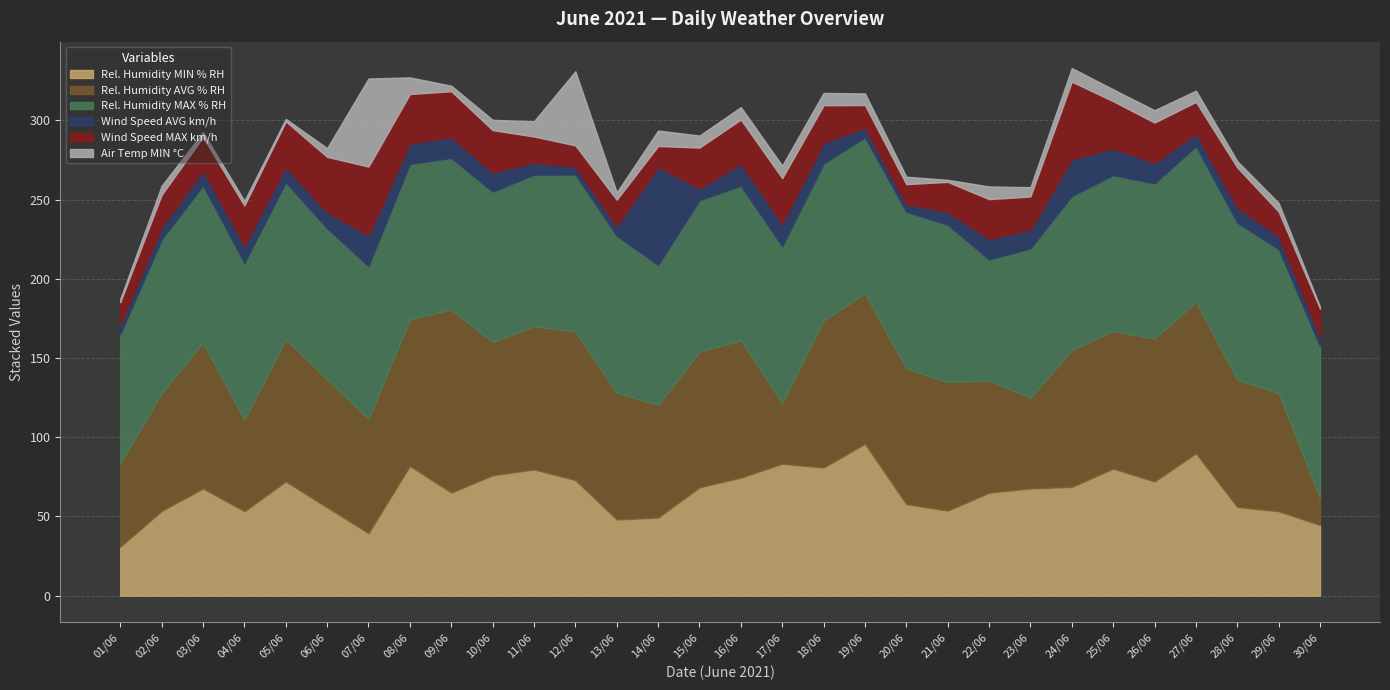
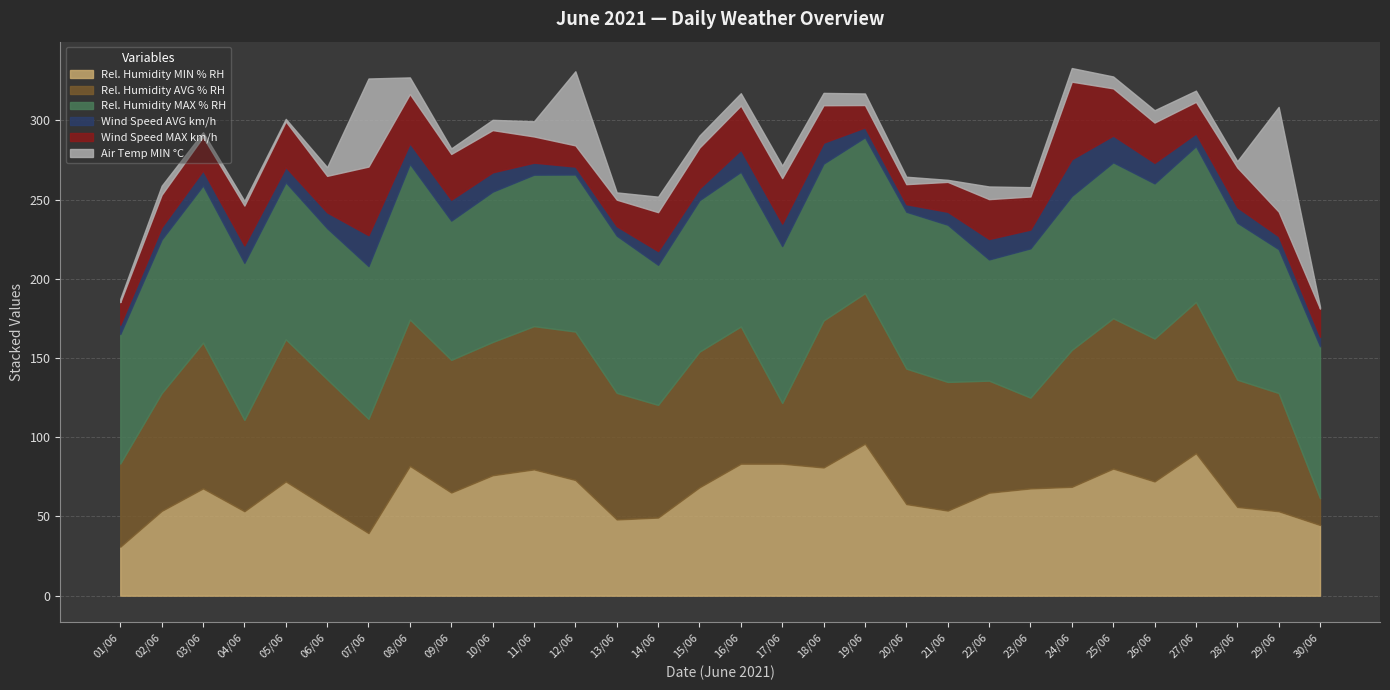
  {
    "Rel. Humidity MIN % RH": {
      "01/06": 31,
      "02/06": 54,
      "03/06": 68,
      "04/06": 53,
      "05/06": 72,
      "06/06": 56,
      "07/06": 40,
      "08/06": 82,
      "09/06": 65,
      "10/06": 76,
      "11/06": 80,
      "12/06": 73,
      "13/06": 48,
      "14/06": 49,
      "15/06": 68,
-     "16/06": 75,
+     "16/06": 83,
      "17/06": 83,
      "18/06": 81,
      "19/06": 96,
      "20/06": 58,
      "21/06": 54,
      "22/06": 65,
      "23/06": 68,
      "24/06": 69,
      "25/06": 80,
      "26/06": 72,
      "27/06": 90,
      "28/06": 56,
      "29/06": 53,
      "30/06": 45
    },
    "Rel. Humidity AVG % RH": {
      "01/06": 53,
      "02/06": 74,
      "03/06": 92,
      "04/06": 58,
      "05/06": 90,
      "06/06": 81,
      "07/06": 72,
      "08/06": 92,
-     "09/06": 116,
+     "09/06": 84,
      "10/06": 84,
      "11/06": 90,
      "12/06": 94,
      "13/06": 80,
      "14/06": 71,
      "15/06": 86,
      "16/06": 87,
      "17/06": 38,
      "18/06": 93,
      "19/06": 95,
      "20/06": 86,
      "21/06": 81,
      "22/06": 71,
      "23/06": 57,
      "24/06": 86,
-     "25/06": 87,
+     "25/06": 95,
      "26/06": 90,
      "27/06": 96,
      "28/06": 80,
      "29/06": 75,
      "30/06": 17
    },
    "Rel. Humidity MAX % RH": {
      "01/06": 82,
      "02/06": 97,
      "03/06": 99,
      "04/06": 99,
      "05/06": 99,
      "06/06": 95,
      "07/06": 96,
      "08/06": 98,
-     "09/06": 96,
+     "09/06": 88,
      "10/06": 95,
      "11/06": 96,
      "12/06": 99,
      "13/06": 99,
      "14/06": 88,
      "15/06": 96,
      "16/06": 98,
      "17/06": 99,
      "18/06": 99,
      "19/06": 98,
      "20/06": 99,
      "21/06": 99,
      "22/06": 77,
      "23/06": 94,
      "24/06": 97,
      "25/06": 98,
      "26/06": 98,
      "27/06": 98,
      "28/06": 99,
      "29/06": 91,
      "30/06": 96
    },
    "Wind Speed AVG km/h": {
      "01/06": 6,
      "02/06": 8,
      "03/06": 9,
      "04/06": 11,
      "05/06": 10,
      "06/06": 10,
      "07/06": 20,
      "08/06": 13,
      "09/06": 13,
      "10/06": 12,
      "11/06": 8,
      "12/06": 5,
      "13/06": 6,
-     "14/06": 62,
+     "14/06": 9,
      "15/06": 7,
      "16/06": 14,
      "17/06": 14,
      "18/06": 13,
      "19/06": 6,
      "20/06": 5,
      "21/06": 8,
      "22/06": 13,
      "23/06": 12,
      "24/06": 23,
      "25/06": 17,
      "26/06": 13,
      "27/06": 8,
      "28/06": 10,
      "29/06": 8,
      "30/06": 6
    },
    "Wind Speed MAX km/h": {
      "01/06": 14,
      "02/06": 20,
      "04/06": 25,
-     "06/06": 35,
+     "06/06": 23,
      "07/06": 43,
      "08/06": 31,
      "09/06": 29,
      "10/06": 27,
      "11/06": 17,
      "12/06": 13,
      "13/06": 17,
-     "14/06": 13,
+     "14/06": 25,
      "15/06": 26,
      "16/06": 28,
      "17/06": 29,
      "18/06": 24,
      "19/06": 14,
      "20/06": 13,
      "22/06": 25,
      "23/06": 21,
      "24/06": 49,
      "25/06": 30,
      "26/06": 25,
      "27/06": 20,
      "28/06": 25,
      "29/06": 16
    },
    "Air Temp MIN °C": {
      "01/06": 2,
      "02/06": 6,
      "04/06": 3,
      "06/06": 6,
      "07/06": 56,
      "08/06": 11,
      "09/06": 4,
      "10/06": 7,
      "11/06": 10,
      "12/06": 47,
      "13/06": 5,
      "14/06": 10,
      "15/06": 8,
      "16/06": 8,
      "17/06": 8,
      "18/06": 8,
      "19/06": 7,
      "20/06": 5,
      "22/06": 8,
      "23/06": 6,
      "24/06": 9,
      "25/06": 8,
      "26/06": 8,
      "27/06": 7,
      "28/06": 4,
-     "29/06": 6
+     "29/06": 66
    }
  }
